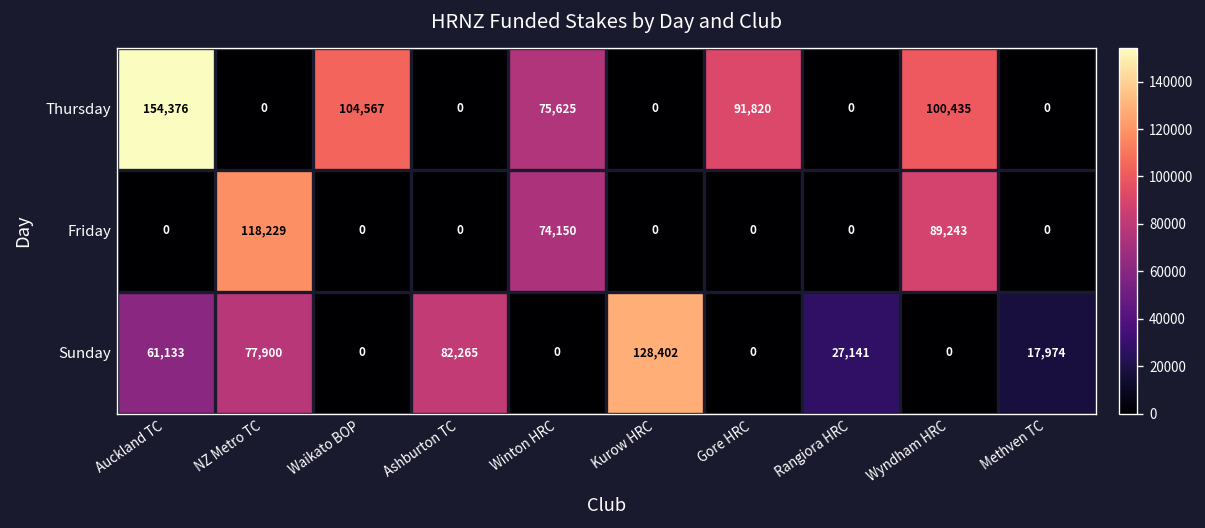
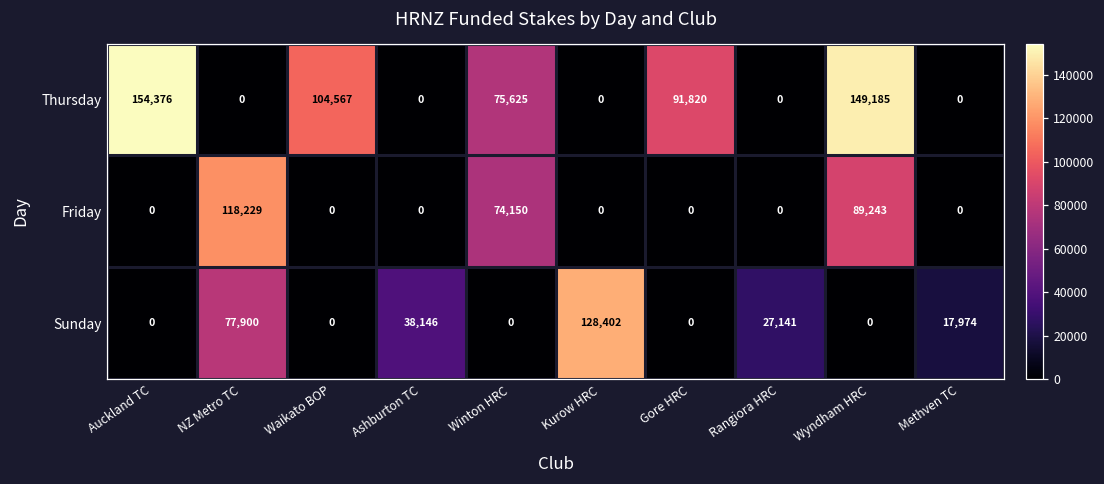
  {
    "Thursday": {
      "Auckland TC": "154,376",
      "NZ Metro TC": "0",
      "Waikato BOP": "104,567",
      "Ashburton TC": "0",
      "Winton HRC": "75,625",
      "Kurow HRC": "0",
      "Gore HRC": "91,820",
      "Rangiora HRC": "0",
-     "Wyndham HRC": "100,435",
+     "Wyndham HRC": "149,185",
      "Methven TC": "0"
    },
    "Friday": {
      "Auckland TC": "0",
      "NZ Metro TC": "118,229",
      "Waikato BOP": "0",
      "Ashburton TC": "0",
      "Winton HRC": "74,150",
      "Kurow HRC": "0",
      "Gore HRC": "0",
      "Rangiora HRC": "0",
      "Wyndham HRC": "89,243",
      "Methven TC": "0"
    },
    "Sunday": {
-     "Auckland TC": "61,133",
+     "Auckland TC": "0",
      "NZ Metro TC": "77,900",
      "Waikato BOP": "0",
-     "Ashburton TC": "82,265",
+     "Ashburton TC": "38,146",
      "Winton HRC": "0",
      "Kurow HRC": "128,402",
      "Gore HRC": "0",
      "Rangiora HRC": "27,141",
      "Wyndham HRC": "0",
      "Methven TC": "17,974"
    }
  }
